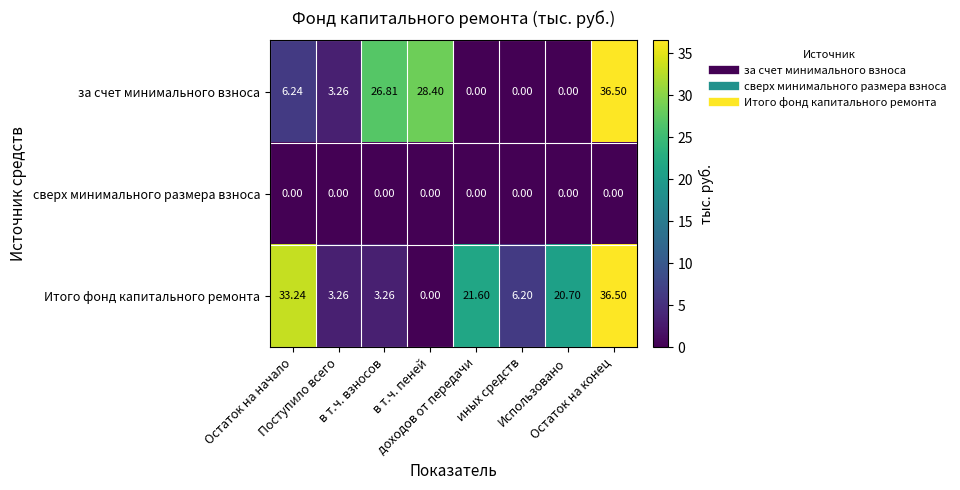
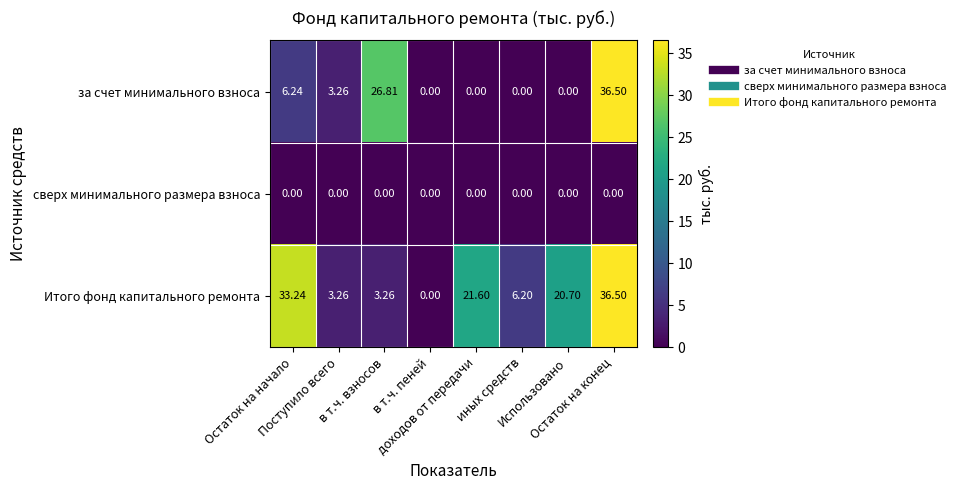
  {
    "за счет минимального взноса": {
      "Остаток на начало": 6.24,
      "Поступило всего": 3.26,
      "в т.ч. взносов": 26.81,
-     "в т.ч. пеней": 28.40,
+     "в т.ч. пеней": 0.00,
      "доходов от передачи": 0.00,
      "иных средств": 0.00,
      "Использовано": 0.00,
      "Остаток на конец": 36.50
    },
    "сверх минимального размера взноса": {
      "Остаток на начало": 0.00,
      "Поступило всего": 0.00,
      "в т.ч. взносов": 0.00,
      "в т.ч. пеней": 0.00,
      "доходов от передачи": 0.00,
      "иных средств": 0.00,
      "Использовано": 0.00,
      "Остаток на конец": 0.00
    },
    "Итого фонд капитального ремонта": {
      "Остаток на начало": 33.24,
      "Поступило всего": 3.26,
      "в т.ч. взносов": 3.26,
      "в т.ч. пеней": 0.00,
      "доходов от передачи": 21.60,
      "иных средств": 6.20,
      "Использовано": 20.70,
      "Остаток на конец": 36.50
    }
  }
